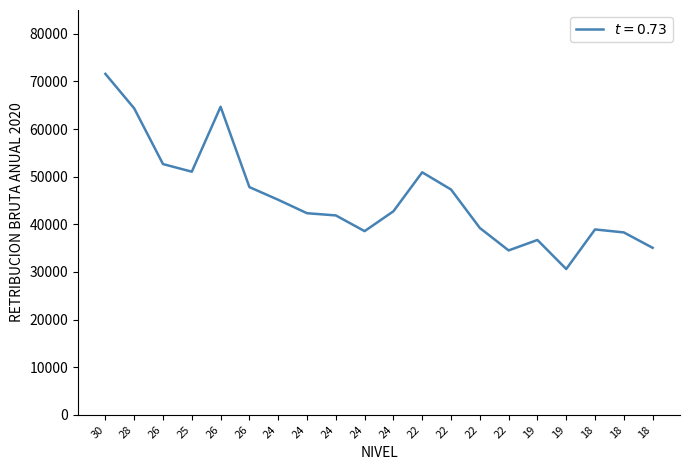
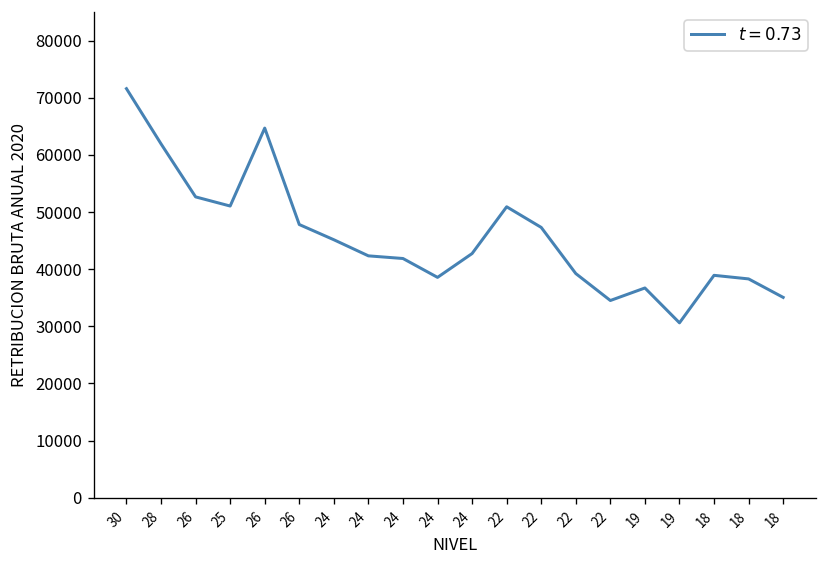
  {
    "30": 72000,
-   "28": 64000,
+   "28": 62000,
    "25": 51000
  }
